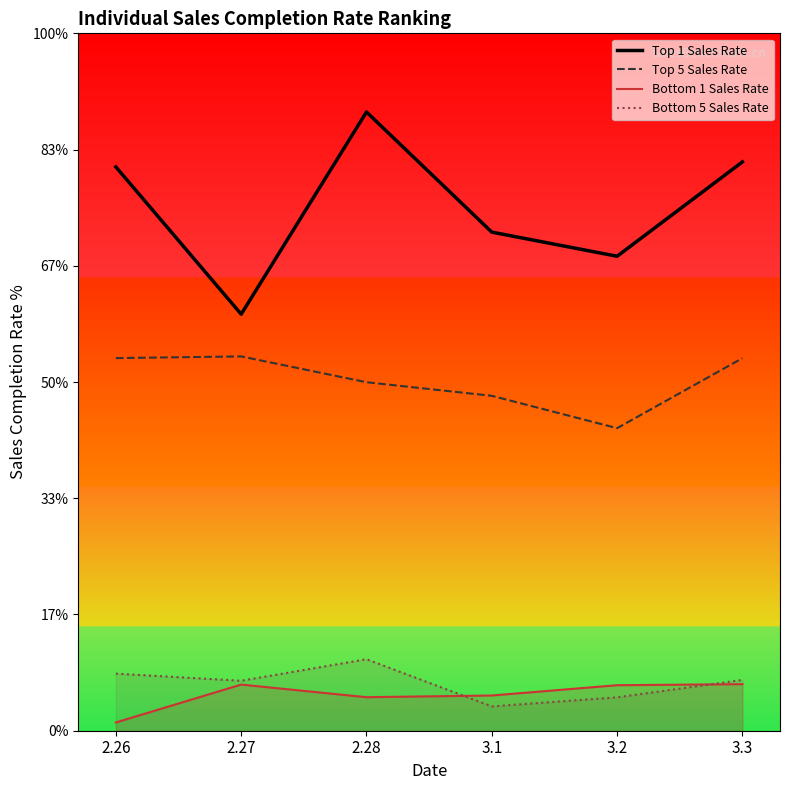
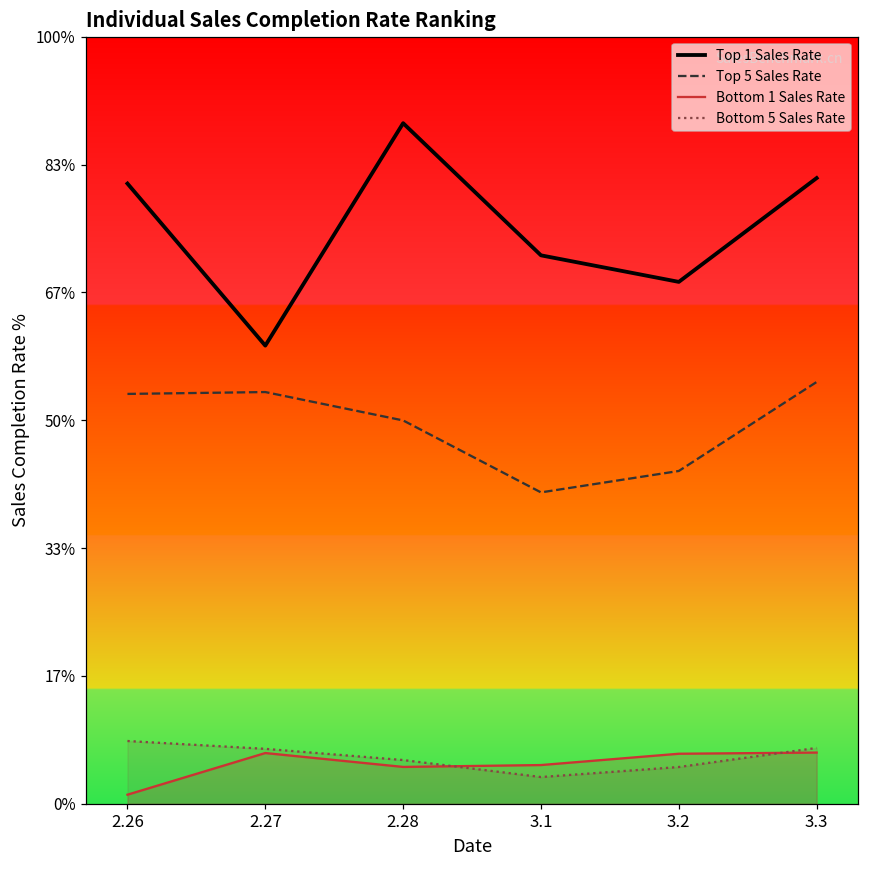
  {
    "Top 5 Sales Rate": {
      "2.26": "53%",
      "2.27": "54%",
      "2.28": "50%",
-     "3.1": "48%",
+     "3.1": "41%",
      "3.2": "43%",
-     "3.3": "53%"
+     "3.3": "55%"
    },
    "Bottom 1 Sales Rate": {
      "2.26": "1%",
      "2.27": "7%",
      "2.28": "5%",
      "3.1": "5%",
      "3.2": "7%",
      "3.3": "7%"
    },
    "Bottom 5 Sales Rate": {
      "2.26": "8%",
      "2.27": "7%",
-     "2.28": "10%",
+     "2.28": "6%",
      "3.1": "3%",
      "3.2": "5%",
      "3.3": "7%"
    }
  }
